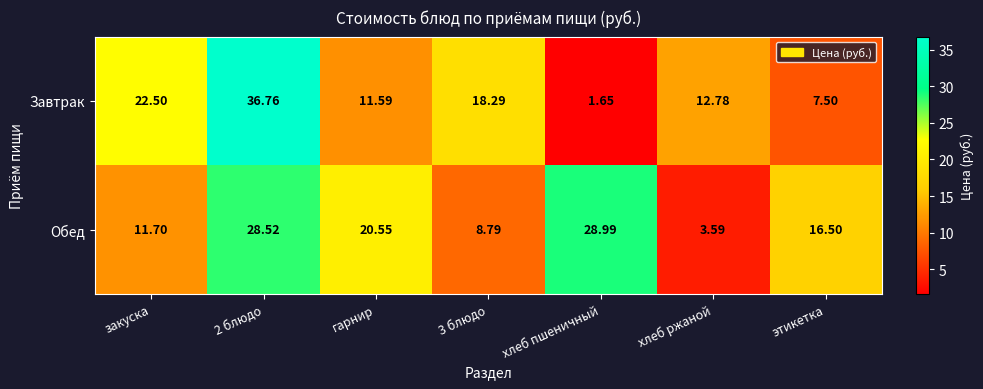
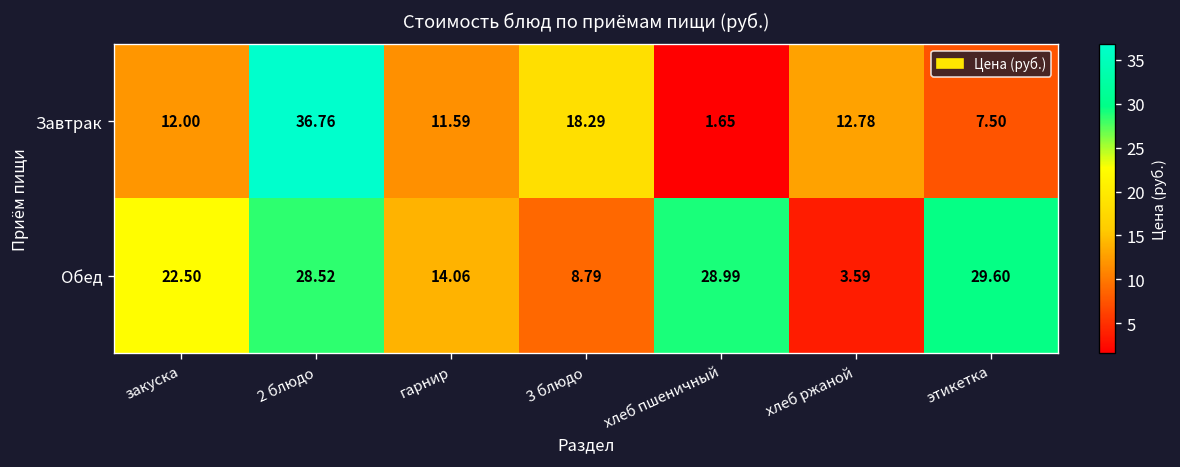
  {
    "Завтрак": {
-     "закуска": 22.50,
+     "закуска": 12.00,
      "2 блюдо": 36.76,
      "гарнир": 11.59,
      "3 блюдо": 18.29,
      "хлеб пшеничный": 1.65,
      "хлеб ржаной": 12.78,
      "этикетка": 7.50
    },
    "Обед": {
-     "закуска": 11.70,
+     "закуска": 22.50,
      "2 блюдо": 28.52,
-     "гарнир": 20.55,
+     "гарнир": 14.06,
      "3 блюдо": 8.79,
      "хлеб пшеничный": 28.99,
      "хлеб ржаной": 3.59,
-     "этикетка": 16.50
+     "этикетка": 29.60
    }
  }
